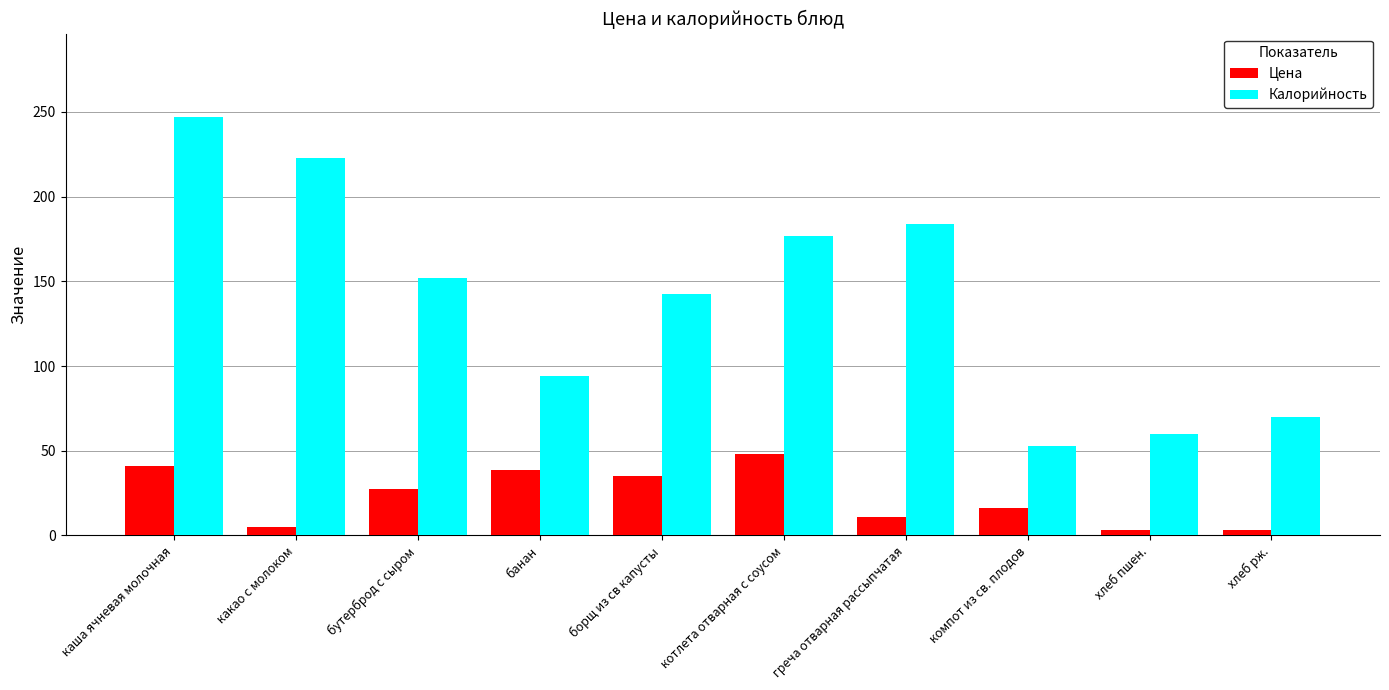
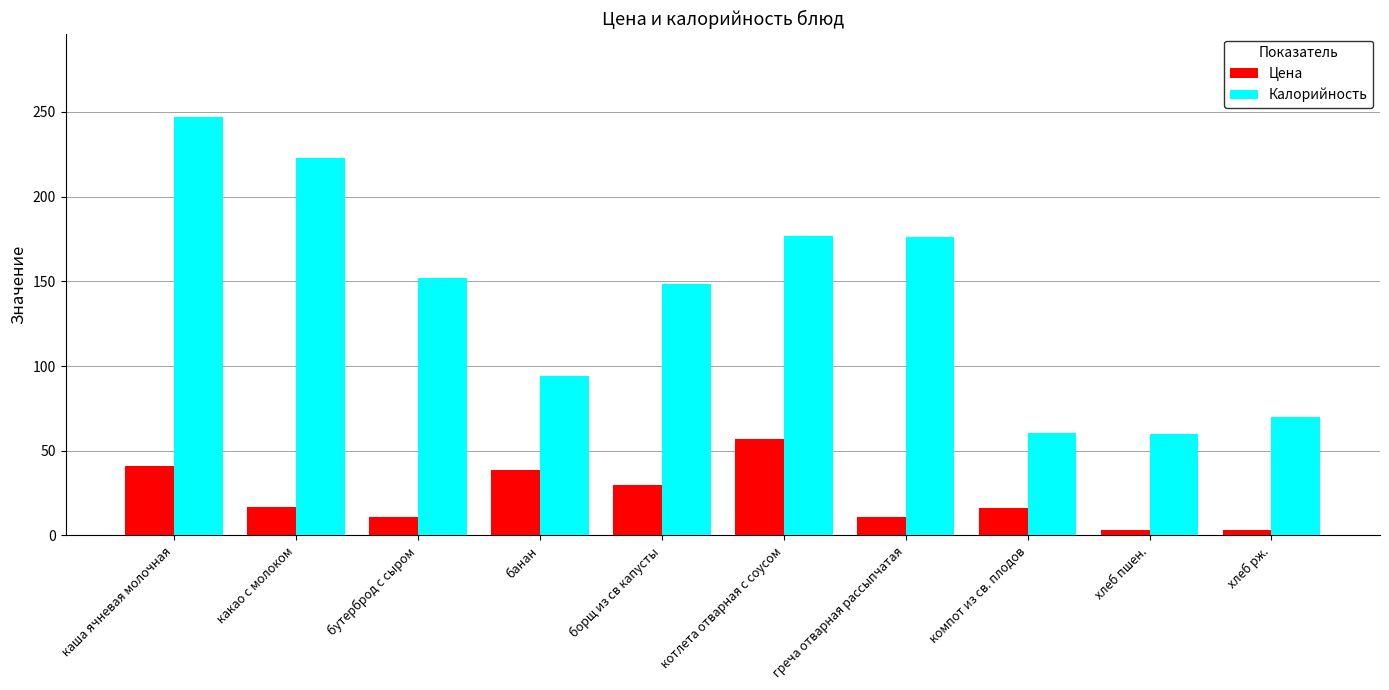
  {
    "Цена": {
      "каша ячневая молочная": 41,
-     "какао с молоком": 5,
-     "бутерброд с сыром": 27,
+     "какао с молоком": 17,
+     "бутерброд с сыром": 11,
      "банан": 39,
-     "борщ из св капусты": 35,
-     "котлета отварная с соусом": 48,
+     "борщ из св капусты": 30,
+     "котлета отварная с соусом": 57,
      "греча отварная рассыпчатая": 11,
      "компот из св. плодов": 16,
      "хлеб пшен.": 3,
      "хлеб рж.": 3
    },
    "Калорийность": {
      "каша ячневая молочная": 247,
      "какао с молоком": 223,
      "бутерброд с сыром": 152,
      "банан": 94,
-     "борщ из св капусты": 142,
+     "борщ из св капусты": 149,
      "котлета отварная с соусом": 177,
-     "греча отварная рассыпчатая": 184,
-     "компот из св. плодов": 53,
+     "греча отварная рассыпчатая": 176,
+     "компот из св. плодов": 61,
      "хлеб пшен.": 60,
      "хлеб рж.": 70
    }
  }
